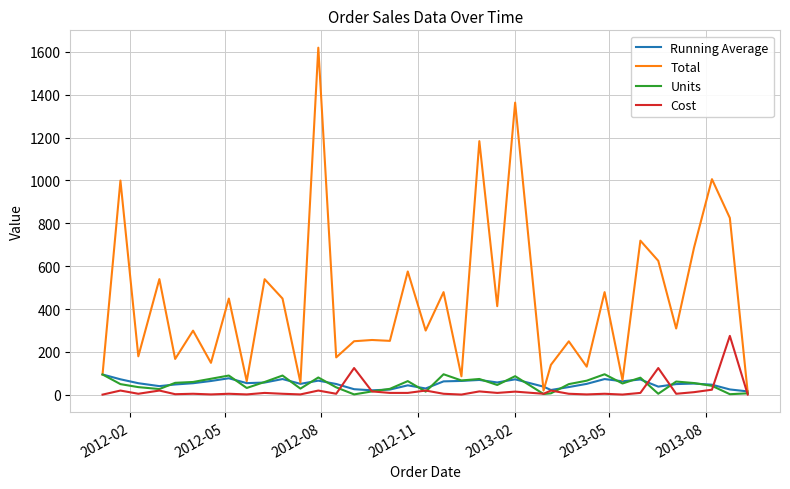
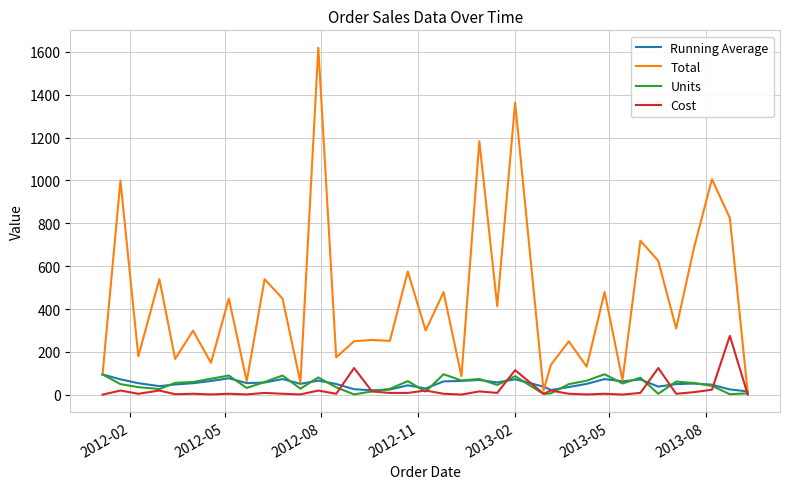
  {
    "Running Average": {
      "2013-02": 70
    },
    "Total": {
      "2013-02": 1360
    },
    "Units": {
      "2013-02": 90
    },
    "Cost": {
-     "2013-02": 20
+     "2013-02": 120
    }
  }
